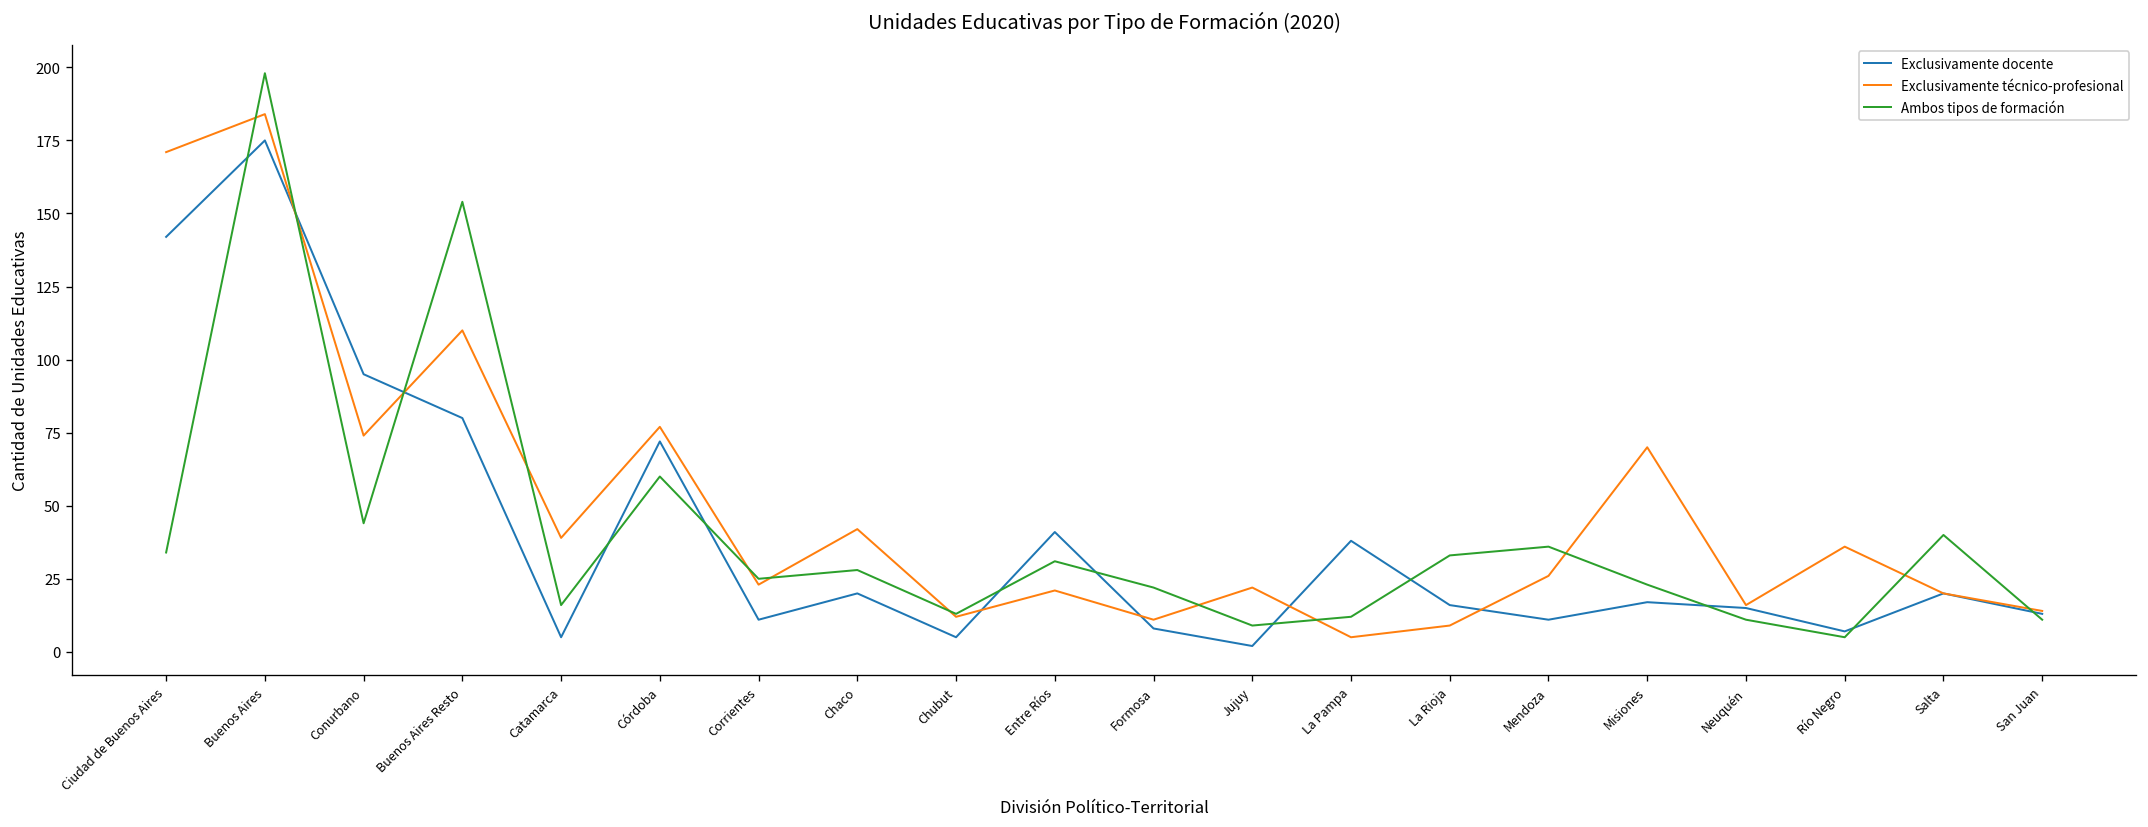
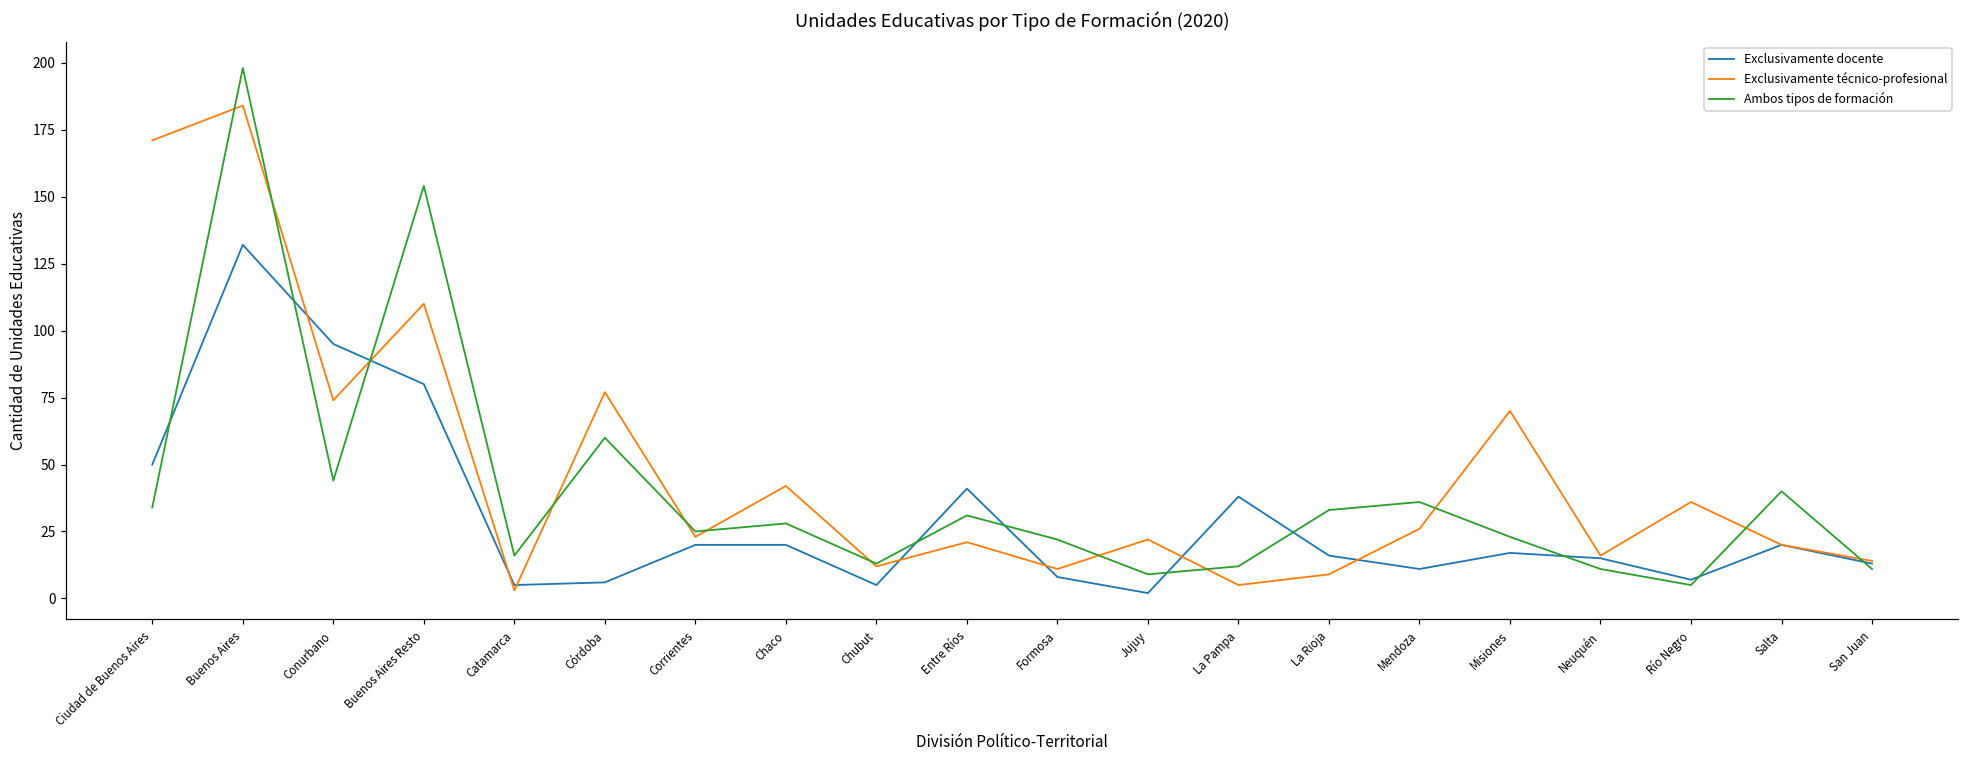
  {
    "Exclusivamente docente": {
-     "Ciudad de Buenos Aires": 142,
-     "Buenos Aires": 175,
+     "Ciudad de Buenos Aires": 50,
+     "Buenos Aires": 132,
      "Conurbano": 95,
      "Buenos Aires Resto": 80,
      "Catamarca": 5,
-     "Córdoba": 72,
-     "Corrientes": 11,
+     "Córdoba": 6,
+     "Corrientes": 20,
      "Chaco": 20,
      "Chubut": 5,
      "Entre Ríos": 41,
      "Formosa": 8,
      "Jujuy": 2,
      "La Pampa": 38,
      "La Rioja": 16,
      "Mendoza": 11,
      "Misiones": 17,
      "Río Negro": 7
    },
    "Exclusivamente técnico-profesional": {
      "Ciudad de Buenos Aires": 171,
      "Buenos Aires": 184,
      "Conurbano": 74,
      "Buenos Aires Resto": 110,
-     "Catamarca": 39,
+     "Catamarca": 3,
      "Córdoba": 77,
      "Corrientes": 23,
      "Chaco": 42,
      "Entre Ríos": 21,
      "Formosa": 11,
      "Jujuy": 22,
      "La Pampa": 5,
      "La Rioja": 9,
      "Mendoza": 26,
      "Misiones": 70,
      "Río Negro": 36
    },
    "Ambos tipos de formación": {
      "Ciudad de Buenos Aires": 34,
      "Buenos Aires": 198,
      "Conurbano": 44,
      "Buenos Aires Resto": 154,
      "Catamarca": 16,
      "Córdoba": 60,
      "Corrientes": 25,
      "Chaco": 28,
      "Entre Ríos": 31,
      "Formosa": 22,
      "Jujuy": 9,
      "La Pampa": 12,
      "La Rioja": 33,
      "Mendoza": 36,
      "Misiones": 23,
      "Neuquén": 11,
      "Río Negro": 5,
      "Salta": 40,
      "San Juan": 11
    }
  }
